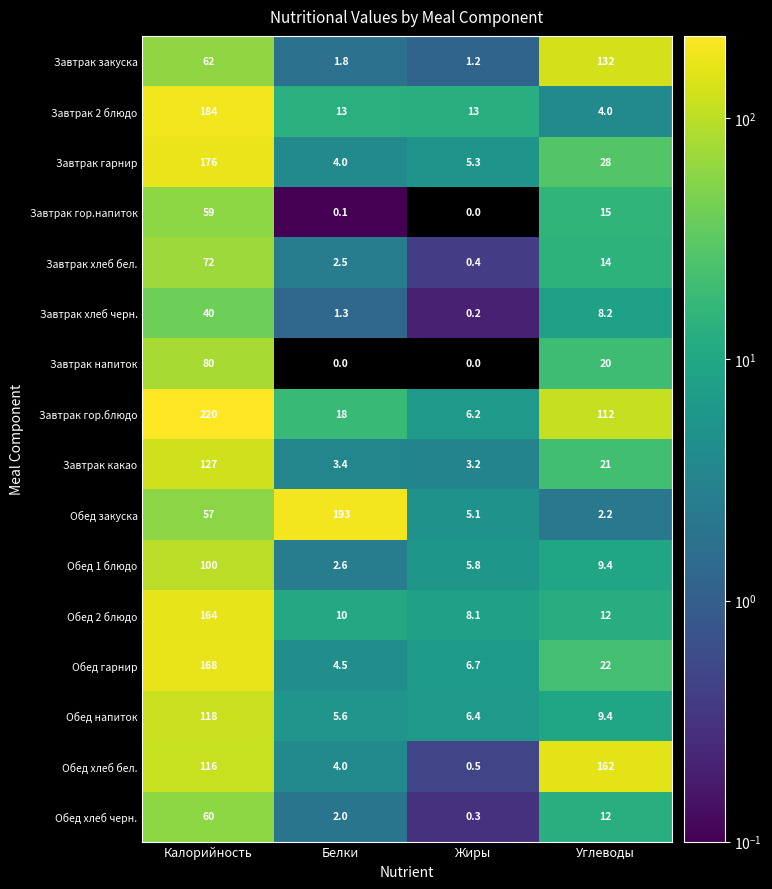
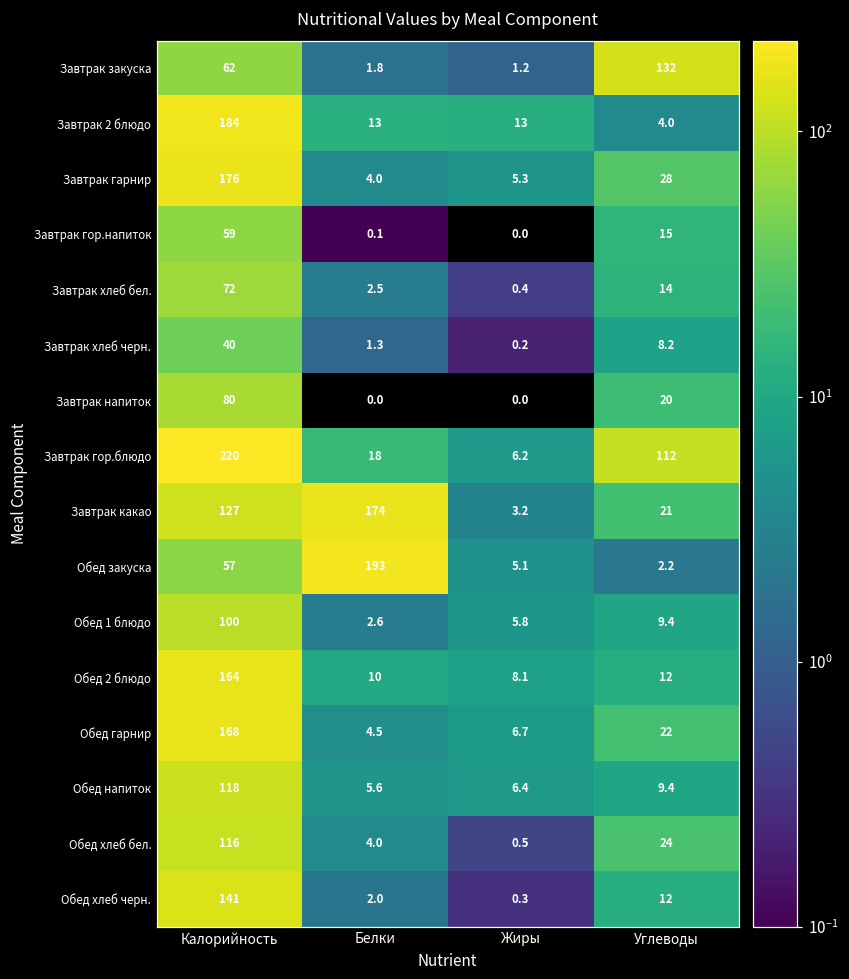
  {
    "Завтрак закуска": {
      "Калорийность": 62,
      "Белки": 1.8,
      "Жиры": 1.2,
      "Углеводы": 132
    },
    "Завтрак 2 блюдо": {
      "Калорийность": 184,
      "Белки": 13,
      "Жиры": 13,
      "Углеводы": 4.0
    },
    "Завтрак гарнир": {
      "Калорийность": 176,
      "Белки": 4.0,
      "Жиры": 5.3,
      "Углеводы": 28
    },
    "Завтрак гор.напиток": {
      "Калорийность": 59,
      "Белки": 0.1,
      "Жиры": 0.0,
      "Углеводы": 15
    },
    "Завтрак хлеб бел.": {
      "Калорийность": 72,
      "Белки": 2.5,
      "Жиры": 0.4,
      "Углеводы": 14
    },
    "Завтрак хлеб черн.": {
      "Калорийность": 40,
      "Белки": 1.3,
      "Жиры": 0.2,
      "Углеводы": 8.2
    },
    "Завтрак напиток": {
      "Калорийность": 80,
      "Белки": 0.0,
      "Жиры": 0.0,
      "Углеводы": 20
    },
    "Завтрак гор.блюдо": {
      "Калорийность": 220,
      "Белки": 18,
      "Жиры": 6.2,
      "Углеводы": 112
    },
    "Завтрак какао": {
      "Калорийность": 127,
-     "Белки": 3.4,
+     "Белки": 174,
      "Жиры": 3.2,
      "Углеводы": 21
    },
    "Обед закуска": {
      "Калорийность": 57,
      "Белки": 193,
      "Жиры": 5.1,
      "Углеводы": 2.2
    },
    "Обед 1 блюдо": {
      "Калорийность": 100,
      "Белки": 2.6,
      "Жиры": 5.8,
      "Углеводы": 9.4
    },
    "Обед 2 блюдо": {
      "Калорийность": 164,
      "Белки": 10,
      "Жиры": 8.1,
      "Углеводы": 12
    },
    "Обед гарнир": {
      "Калорийность": 168,
      "Белки": 4.5,
      "Жиры": 6.7,
      "Углеводы": 22
    },
    "Обед напиток": {
      "Калорийность": 118,
      "Белки": 5.6,
      "Жиры": 6.4,
      "Углеводы": 9.4
    },
    "Обед хлеб бел.": {
      "Калорийность": 116,
      "Белки": 4.0,
      "Жиры": 0.5,
-     "Углеводы": 162
+     "Углеводы": 24
    },
    "Обед хлеб черн.": {
-     "Калорийность": 60,
+     "Калорийность": 141,
      "Белки": 2.0,
      "Жиры": 0.3,
      "Углеводы": 12
    }
  }
